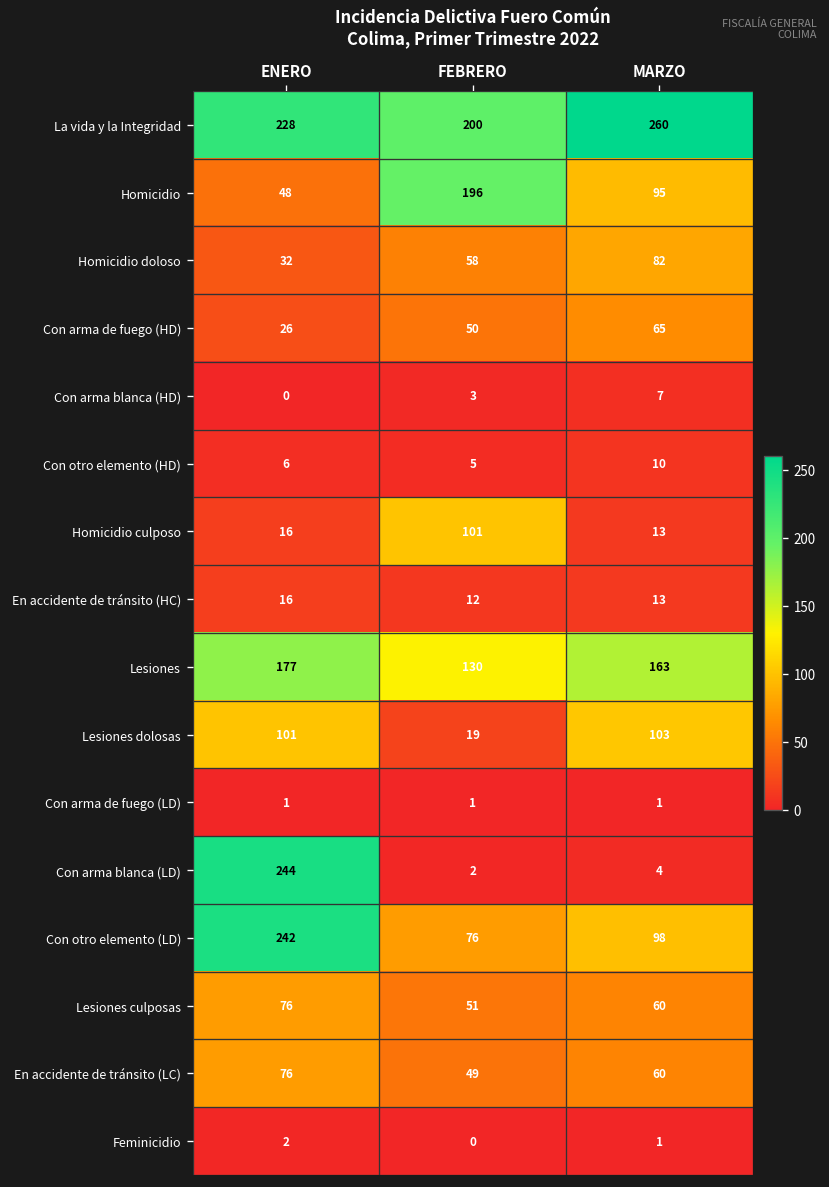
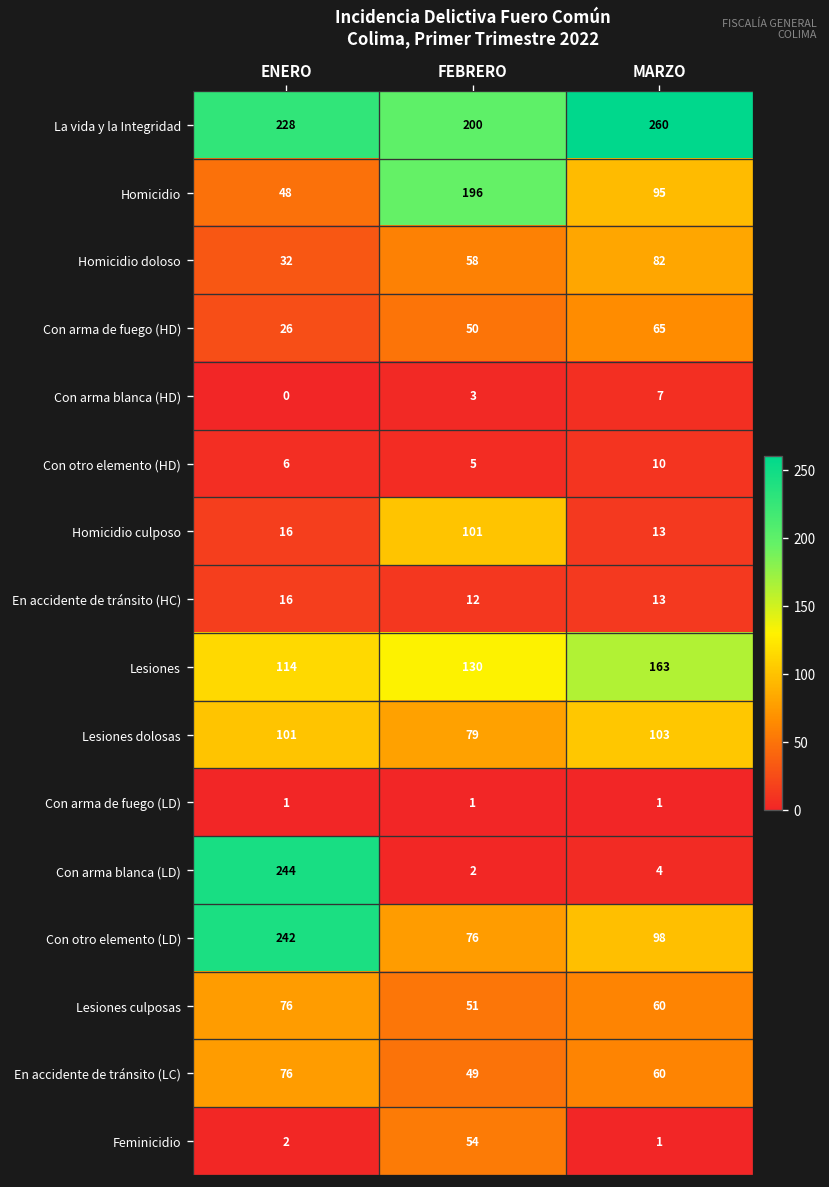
  {
    "La vida y la Integridad": {
      "ENERO": 228,
      "FEBRERO": 200,
      "MARZO": 260
    },
    "Homicidio": {
      "ENERO": 48,
      "FEBRERO": 196,
      "MARZO": 95
    },
    "Homicidio doloso": {
      "ENERO": 32,
      "FEBRERO": 58,
      "MARZO": 82
    },
    "Con arma de fuego (HD)": {
      "ENERO": 26,
      "FEBRERO": 50,
      "MARZO": 65
    },
    "Con arma blanca (HD)": {
      "ENERO": 0,
      "FEBRERO": 3,
      "MARZO": 7
    },
    "Con otro elemento (HD)": {
      "ENERO": 6,
      "FEBRERO": 5,
      "MARZO": 10
    },
    "Homicidio culposo": {
      "ENERO": 16,
      "FEBRERO": 101,
      "MARZO": 13
    },
    "En accidente de tránsito (HC)": {
      "ENERO": 16,
      "FEBRERO": 12,
      "MARZO": 13
    },
    "Lesiones": {
-     "ENERO": 177,
+     "ENERO": 114,
      "FEBRERO": 130,
      "MARZO": 163
    },
    "Lesiones dolosas": {
      "ENERO": 101,
-     "FEBRERO": 19,
+     "FEBRERO": 79,
      "MARZO": 103
    },
    "Con arma de fuego (LD)": {
      "ENERO": 1,
      "FEBRERO": 1,
      "MARZO": 1
    },
    "Con arma blanca (LD)": {
      "ENERO": 244,
      "FEBRERO": 2,
      "MARZO": 4
    },
    "Con otro elemento (LD)": {
      "ENERO": 242,
      "FEBRERO": 76,
      "MARZO": 98
    },
    "Lesiones culposas": {
      "ENERO": 76,
      "FEBRERO": 51,
      "MARZO": 60
    },
    "En accidente de tránsito (LC)": {
      "ENERO": 76,
      "FEBRERO": 49,
      "MARZO": 60
    },
    "Feminicidio": {
      "ENERO": 2,
-     "FEBRERO": 0,
+     "FEBRERO": 54,
      "MARZO": 1
    }
  }
